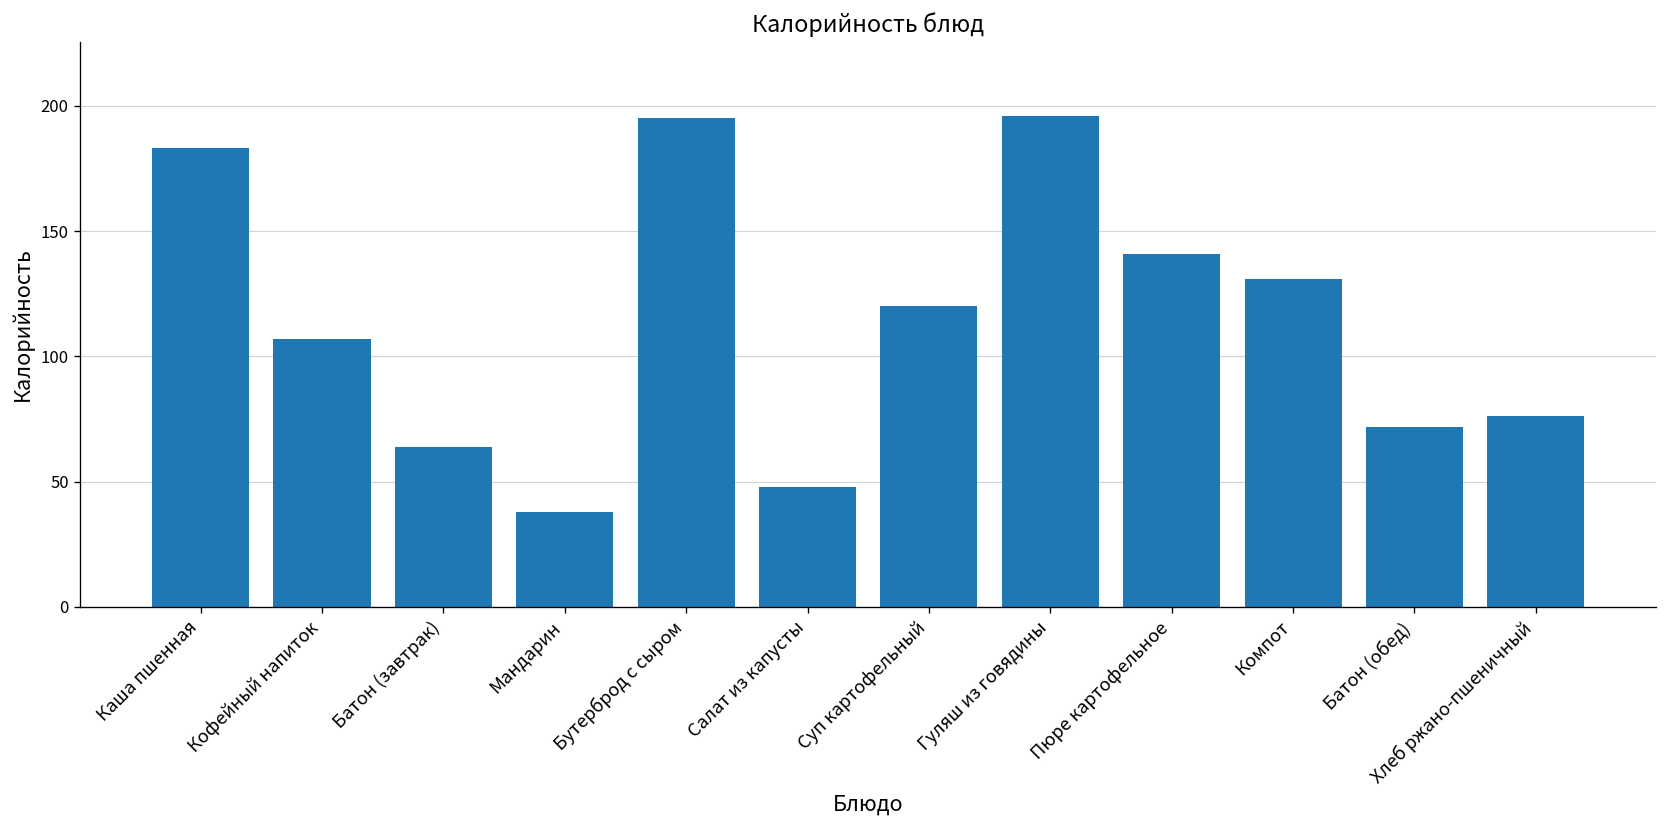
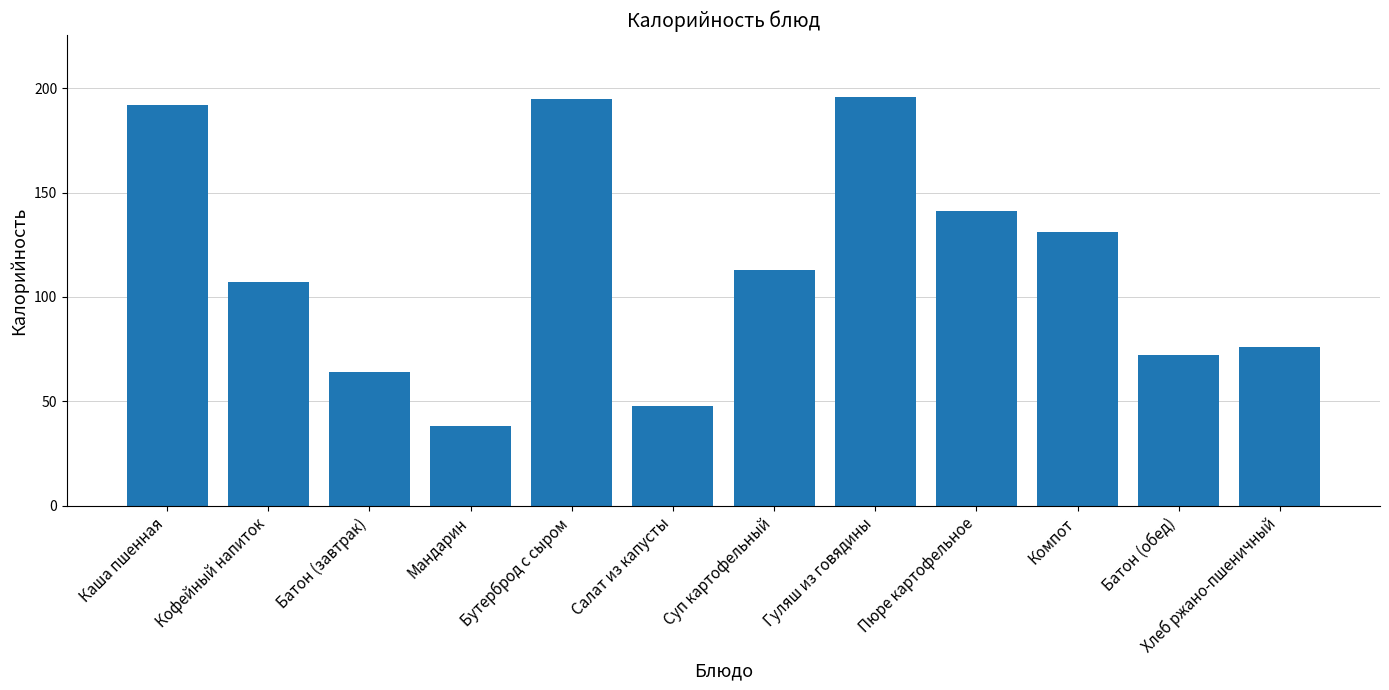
  {
-   "Каша пшенная": 183,
+   "Каша пшенная": 192,
    "Кофейный напиток": 107,
    "Батон (завтрак)": 64,
    "Мандарин": 38,
    "Бутерброд с сыром": 195,
    "Салат из капусты": 48,
-   "Суп картофельный": 120,
+   "Суп картофельный": 113,
    "Гуляш из говядины": 196,
    "Пюре картофельное": 141,
    "Компот": 131,
    "Батон (обед)": 72,
    "Хлеб ржано-пшеничный": 76
  }
